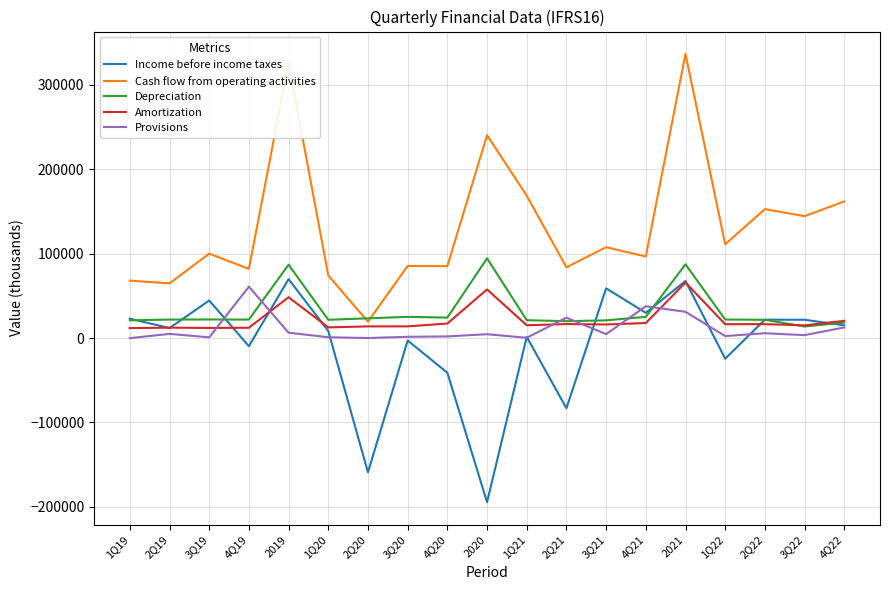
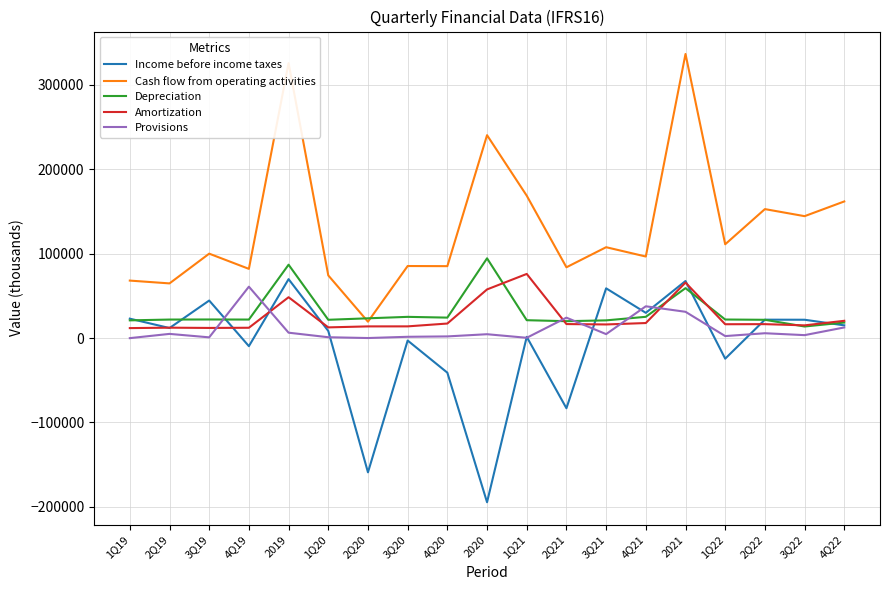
  {
    "Income before income taxes": {
      "3Q19": 40000,
      "4Q19": -10000,
      "2019": 70000,
      "1Q20": 10000,
      "2Q20": -160000,
      "3Q20": 0,
      "4Q20": -40000,
      "2020": -190000,
      "2Q21": -80000,
      "3Q21": 60000,
      "4Q21": 30000,
      "1Q22": -20000,
      "3Q22": 20000
    },
    "Cash flow from operating activities": {
      "1Q19": 70000,
      "2Q19": 60000,
      "3Q19": 100000,
      "4Q19": 80000,
      "1Q20": 70000,
      "2Q20": 20000,
      "3Q20": 90000,
      "4Q20": 90000,
      "2020": 240000,
      "1Q21": 170000,
      "2Q21": 80000,
      "3Q21": 110000,
      "4Q21": 100000,
      "2021": 340000,
      "1Q22": 110000,
      "2Q22": 150000,
      "3Q22": 140000,
      "4Q22": 160000
    },
    "Depreciation": {
      "2Q19": 20000,
      "3Q19": 20000,
      "4Q19": 20000,
      "2019": 90000,
      "1Q20": 20000,
      "2Q20": 20000,
      "3Q20": 30000,
      "4Q20": 20000,
      "2020": 90000,
      "1Q21": 20000,
      "2Q21": 20000,
      "3Q21": 20000,
      "4Q21": 30000,
-     "2021": 90000,
+     "2021": 60000,
      "1Q22": 20000
    },
    "Amortization": {
      "1Q19": 10000,
      "3Q19": 10000,
      "4Q19": 10000,
      "2019": 50000,
      "1Q20": 10000,
      "2Q20": 10000,
      "3Q20": 10000,
      "4Q20": 20000,
      "2020": 60000,
-     "1Q21": 20000,
+     "1Q21": 80000,
      "2Q21": 20000,
      "3Q21": 20000,
      "4Q21": 20000,
      "1Q22": 20000,
      "2Q22": 20000
    },
    "Provisions": {
      "1Q19": 0,
      "2Q19": 0,
      "3Q19": 0,
      "4Q19": 60000,
      "2019": 10000,
      "1Q20": 0,
      "2Q20": 0,
      "3Q20": 0,
      "4Q20": 0,
      "2020": 0,
      "2Q21": 20000,
      "3Q21": 0,
      "4Q21": 40000,
      "2021": 30000,
      "1Q22": 0,
      "2Q22": 10000,
      "3Q22": 0
    }
  }
